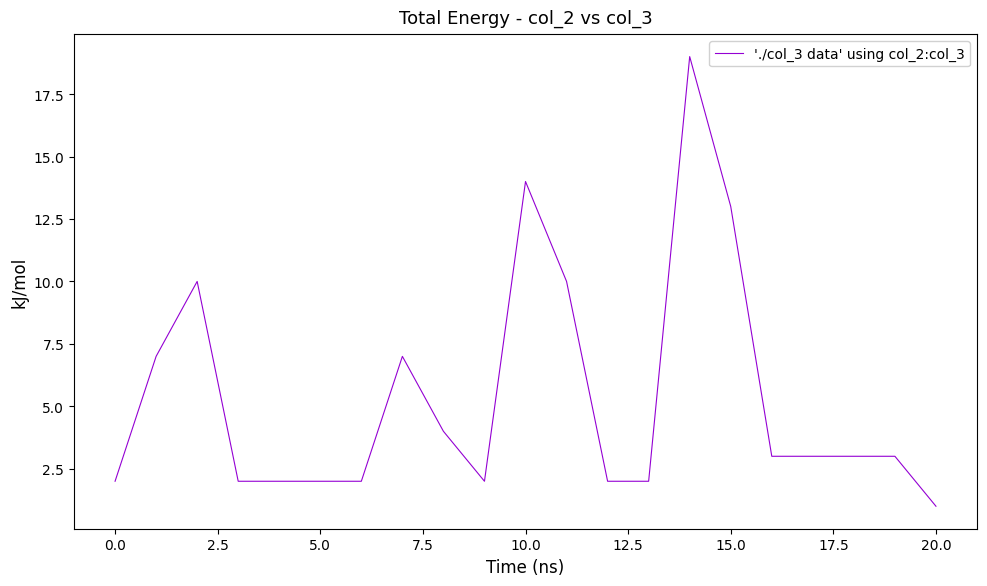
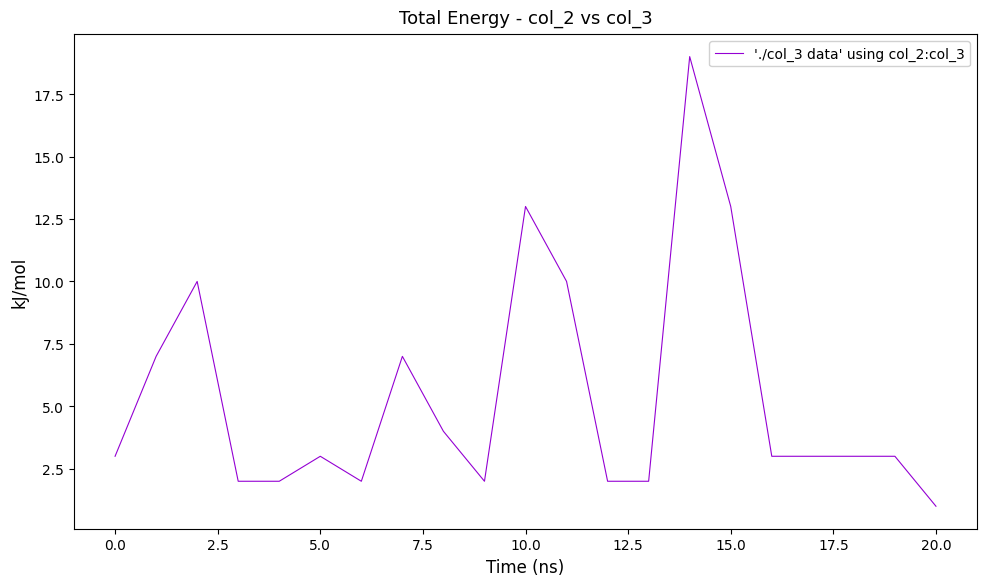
  {
-   "0.0": 2,
-   "5.0": 2,
-   "10.0": 14,
+   "0.0": 3,
+   "5.0": 3,
+   "10.0": 13,
    "15.0": 13,
    "20.0": 1
  }
